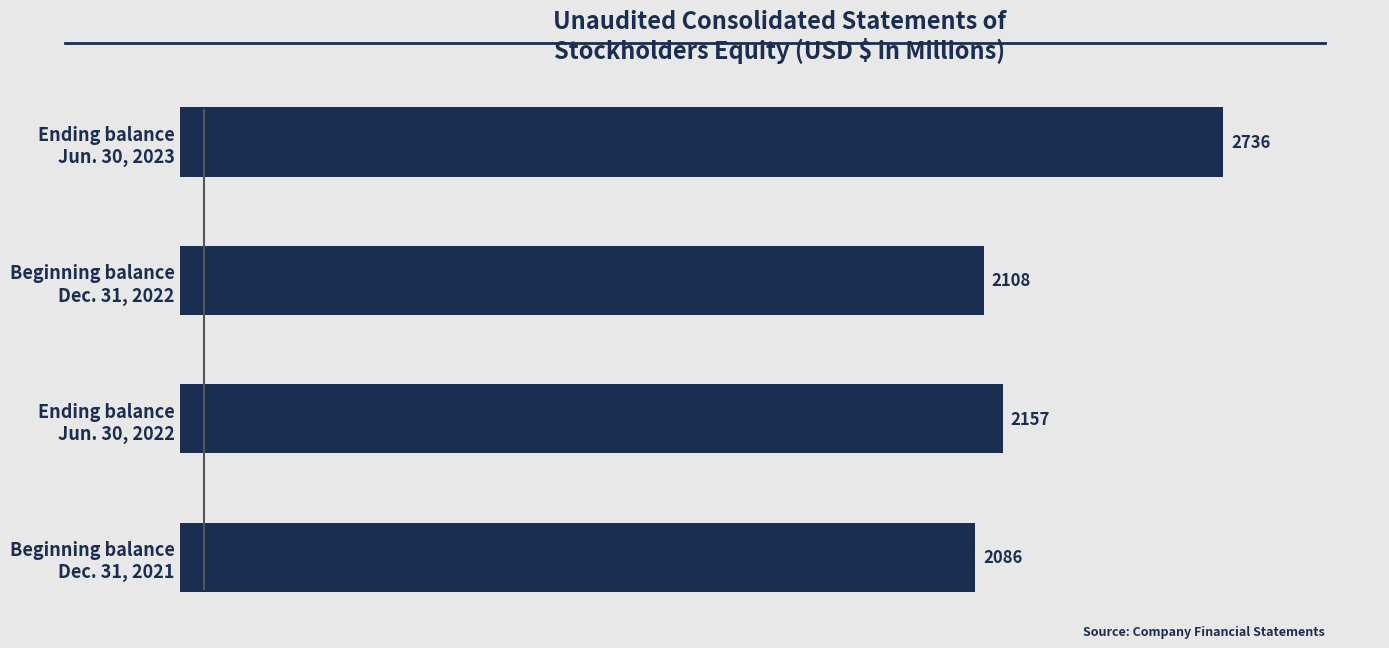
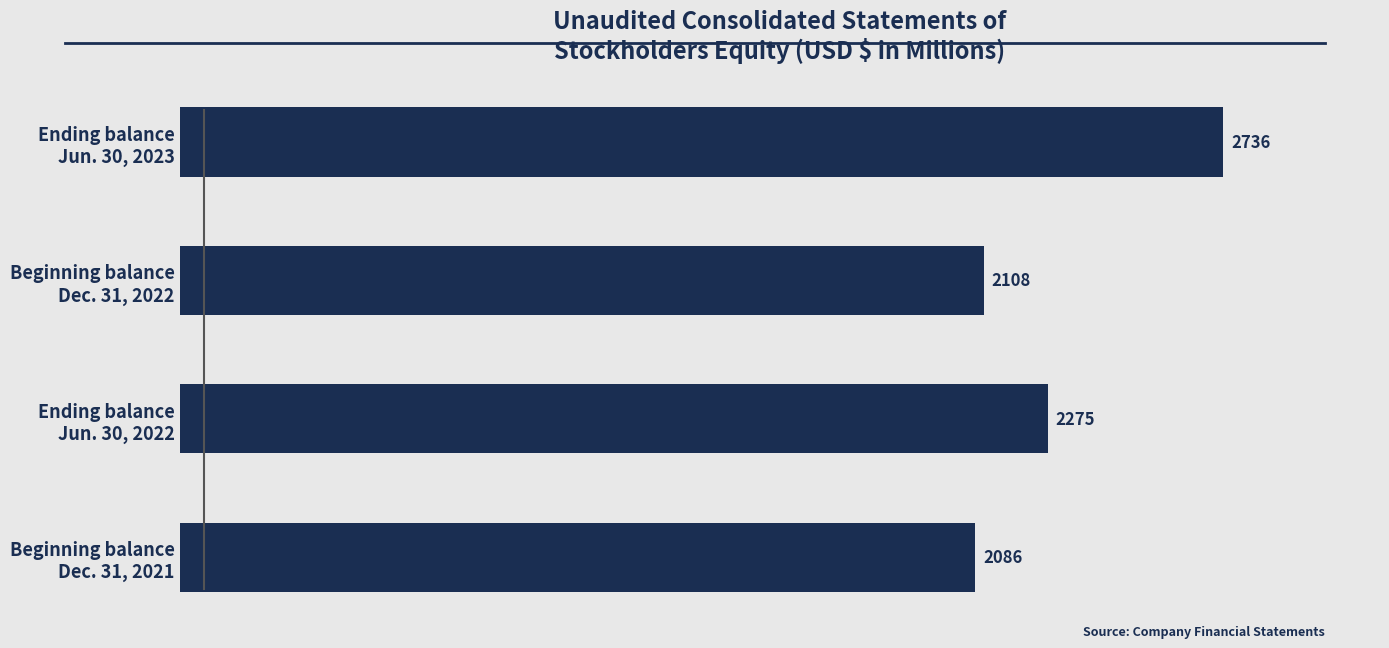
  {
    "Ending balance Jun. 30, 2023": 2736,
    "Beginning balance Dec. 31, 2022": 2108,
-   "Ending balance Jun. 30, 2022": 2157,
+   "Ending balance Jun. 30, 2022": 2275,
    "Beginning balance Dec. 31, 2021": 2086
  }
